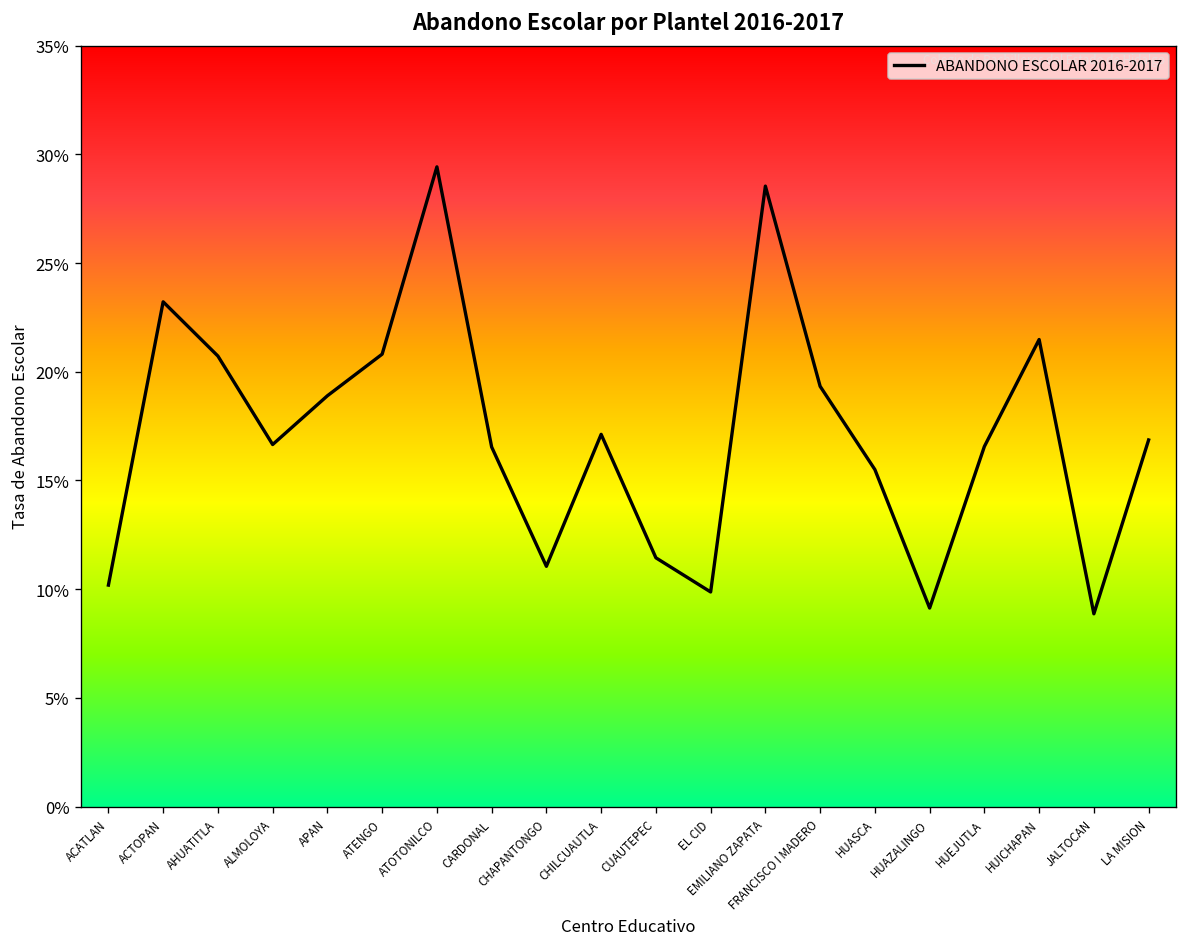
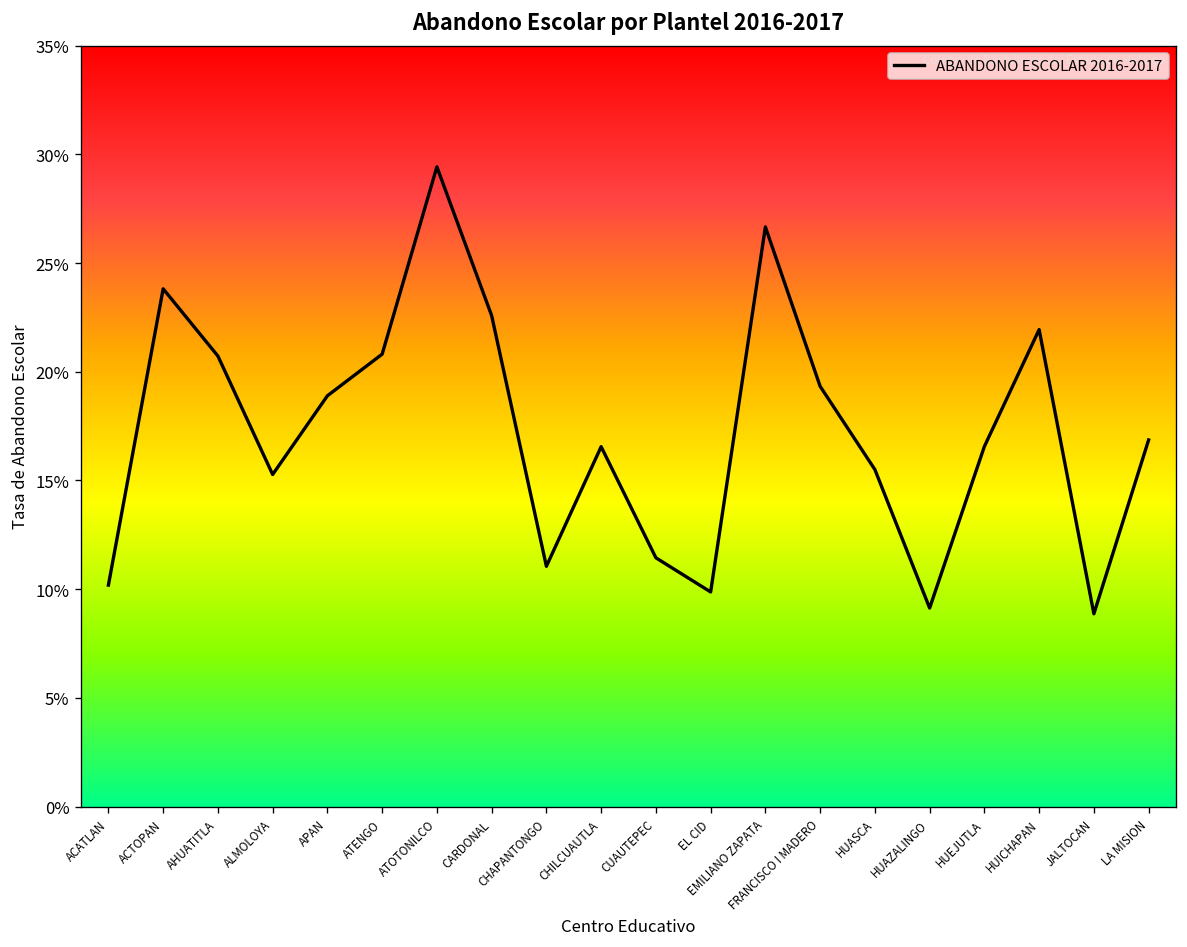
  {
    "ACATLAN": "10.2%",
-   "ACTOPAN": "23.2%",
+   "ACTOPAN": "23.8%",
    "AHUATITLA": "20.7%",
-   "ALMOLOYA": "16.7%",
+   "ALMOLOYA": "15.3%",
    "APAN": "18.9%",
    "ATENGO": "20.8%",
    "ATOTONILCO": "29.4%",
-   "CARDONAL": "16.5%",
+   "CARDONAL": "22.6%",
    "CHAPANTONGO": "11.0%",
-   "CHILCUAUTLA": "17.1%",
+   "CHILCUAUTLA": "16.6%",
    "CUAUTEPEC": "11.4%",
    "EL CID": "9.9%",
-   "EMILIANO ZAPATA": "28.5%",
+   "EMILIANO ZAPATA": "26.7%",
    "FRANCISCO I MADERO": "19.3%",
    "HUASCA": "15.5%",
    "HUAZALINGO": "9.1%",
    "HUEJUTLA": "16.6%",
-   "HUICHAPAN": "21.5%",
+   "HUICHAPAN": "21.9%",
    "JALTOCAN": "8.9%",
    "LA MISION": "16.9%"
  }
